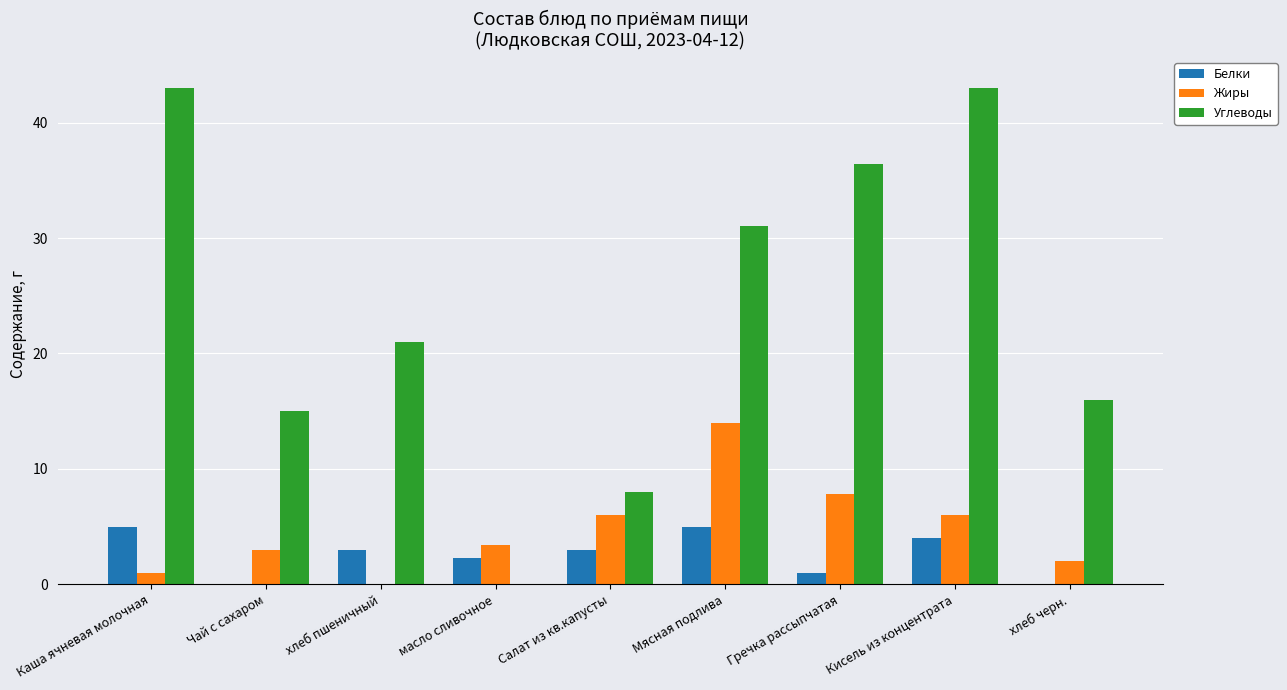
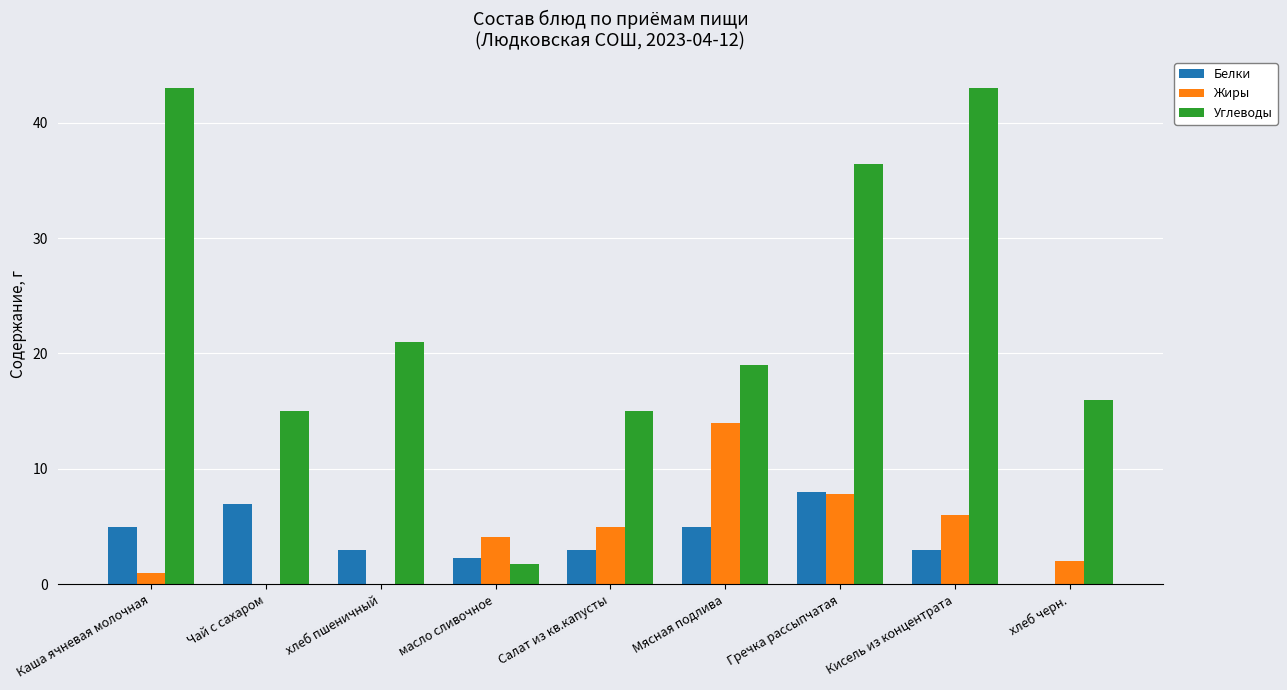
  {
    "Белки": {
      "Каша ячневая молочная": 5,
-     "Чай с сахаром": 0,
+     "Чай с сахаром": 7,
      "хлеб пшеничный": 3,
      "масло сливочное": 2.3,
      "Салат из кв.капусты": 3,
      "Мясная подлива": 5,
-     "Гречка рассыпчатая": 1,
-     "Кисель из концентрата": 4,
+     "Гречка рассыпчатая": 8,
+     "Кисель из концентрата": 3,
      "хлеб черн.": 0
    },
    "Жиры": {
      "Каша ячневая молочная": 1.0,
-     "Чай с сахаром": 3,
+     "Чай с сахаром": 0,
      "хлеб пшеничный": 0.0,
-     "масло сливочное": 3.4,
-     "Салат из кв.капусты": 6,
+     "масло сливочное": 4.1,
+     "Салат из кв.капусты": 5,
      "Мясная подлива": 14.0,
      "Гречка рассыпчатая": 7.8,
      "Кисель из концентрата": 6.0,
      "хлеб черн.": 2.0
    },
    "Углеводы": {
      "Каша ячневая молочная": 43.0,
      "Чай с сахаром": 15.0,
      "хлеб пшеничный": 21.0,
-     "масло сливочное": 0.0,
-     "Салат из кв.капусты": 8,
-     "Мясная подлива": 31,
+     "масло сливочное": 1.7,
+     "Салат из кв.капусты": 15,
+     "Мясная подлива": 19,
      "Гречка рассыпчатая": 36.4,
      "Кисель из концентрата": 43.0,
      "хлеб черн.": 16.0
    }
  }
